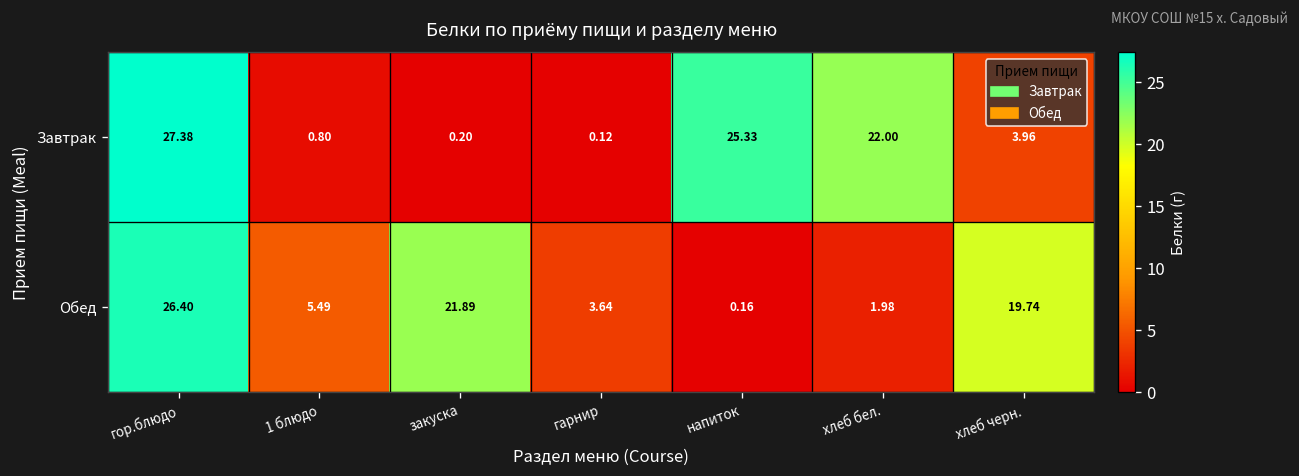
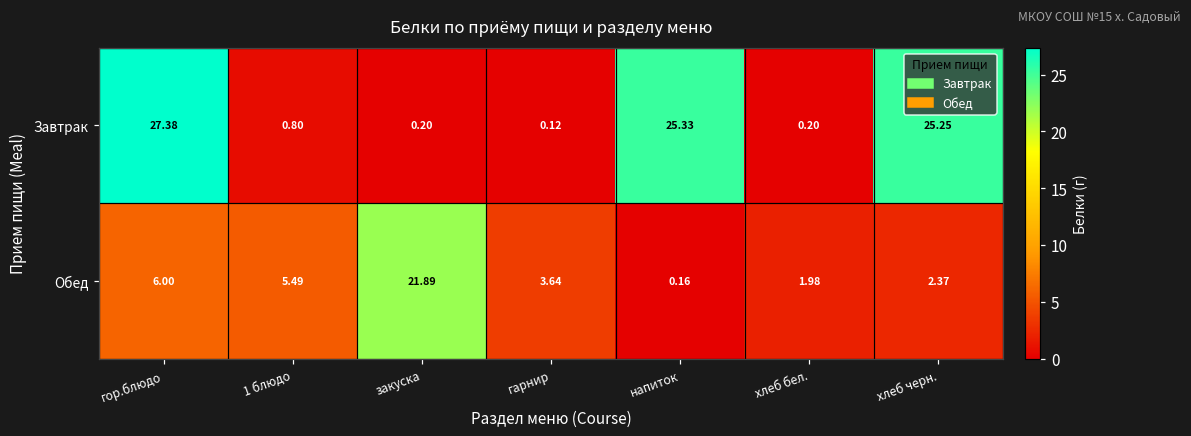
  {
    "Завтрак": {
      "гор.блюдо": 27.38,
      "1 блюдо": 0.80,
      "закуска": 0.20,
      "гарнир": 0.12,
      "напиток": 25.33,
-     "хлеб бел.": 22.00,
-     "хлеб черн.": 3.96
+     "хлеб бел.": 0.20,
+     "хлеб черн.": 25.25
    },
    "Обед": {
-     "гор.блюдо": 26.40,
+     "гор.блюдо": 6.00,
      "1 блюдо": 5.49,
      "закуска": 21.89,
      "гарнир": 3.64,
      "напиток": 0.16,
      "хлеб бел.": 1.98,
-     "хлеб черн.": 19.74
+     "хлеб черн.": 2.37
    }
  }
